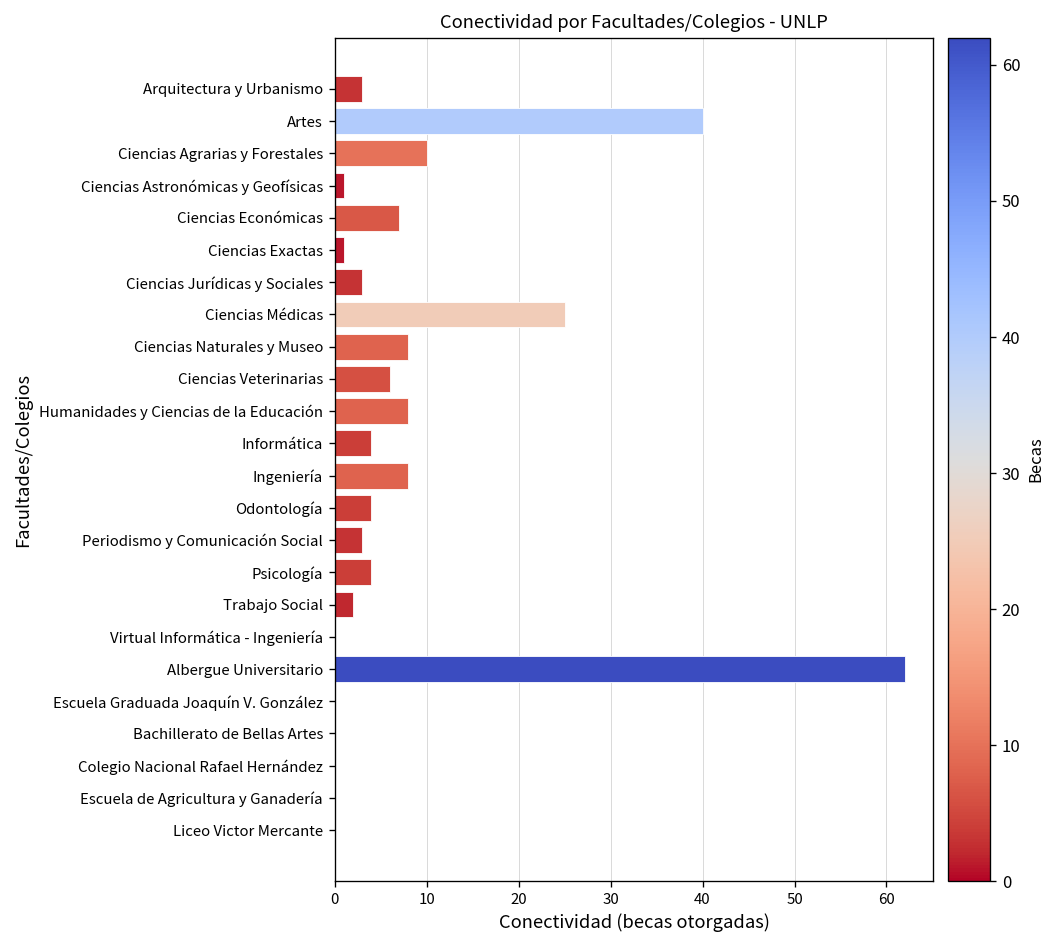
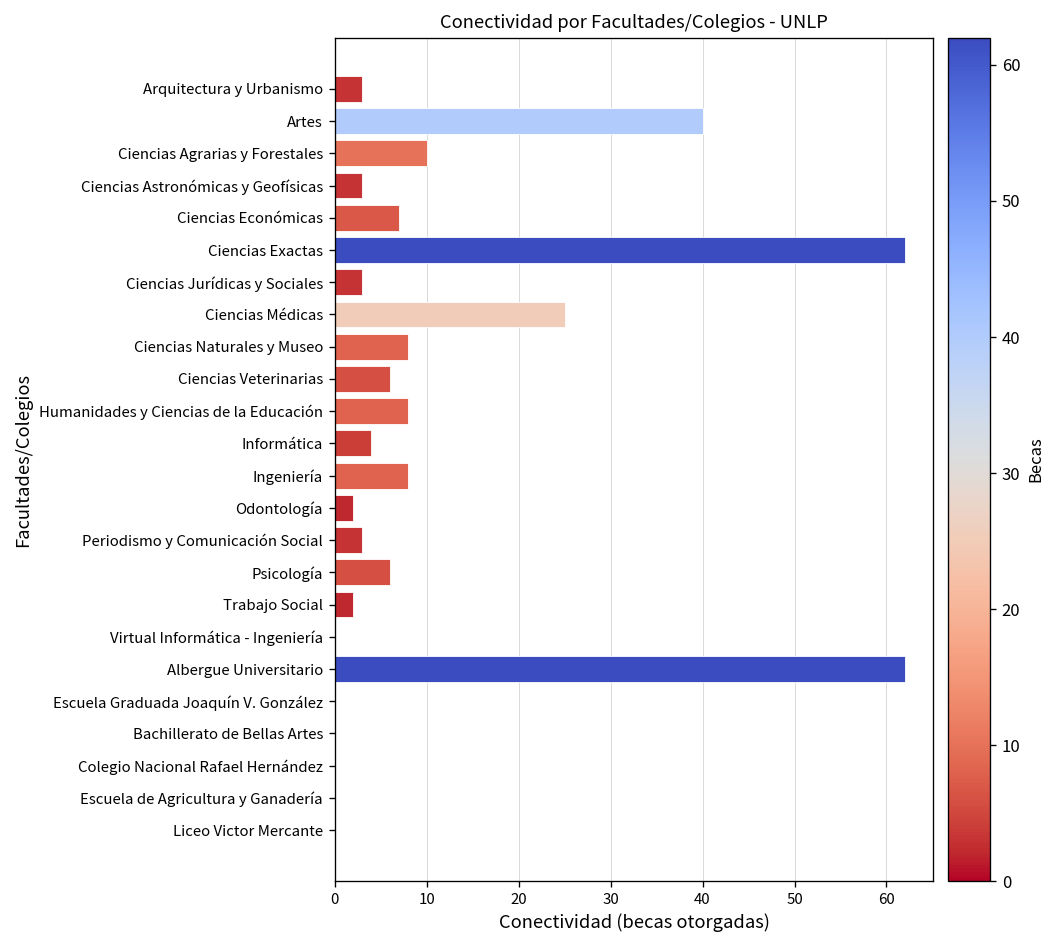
  {
    "Arquitectura y Urbanismo": 3,
    "Artes": 40,
    "Ciencias Agrarias y Forestales": 10,
-   "Ciencias Astronómicas y Geofísicas": 1,
+   "Ciencias Astronómicas y Geofísicas": 3,
    "Ciencias Económicas": 7,
-   "Ciencias Exactas": 1,
+   "Ciencias Exactas": 62,
    "Ciencias Jurídicas y Sociales": 3,
    "Ciencias Médicas": 25,
    "Ciencias Naturales y Museo": 8,
    "Ciencias Veterinarias": 6,
    "Humanidades y Ciencias de la Educación": 8,
    "Informática": 4,
    "Ingeniería": 8,
-   "Odontología": 4,
+   "Odontología": 2,
    "Periodismo y Comunicación Social": 3,
-   "Psicología": 4,
+   "Psicología": 6,
    "Trabajo Social": 2,
    "Virtual Informática - Ingeniería": 0,
    "Albergue Universitario": 62,
    "Escuela Graduada Joaquín V. González": 0,
    "Bachillerato de Bellas Artes": 0,
    "Colegio Nacional Rafael Hernández": 0,
    "Escuela de Agricultura y Ganadería": 0,
    "Liceo Victor Mercante": 0
  }
